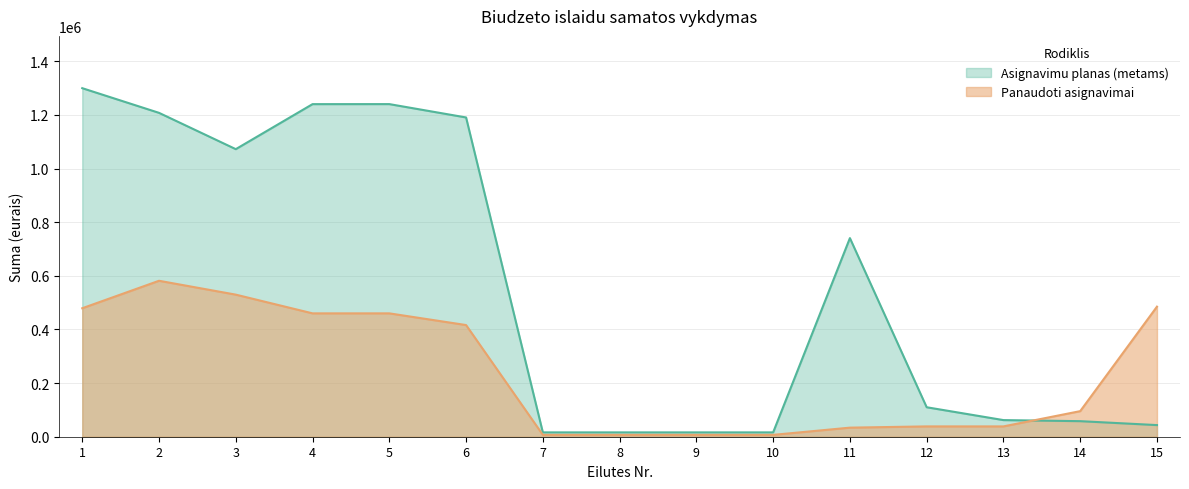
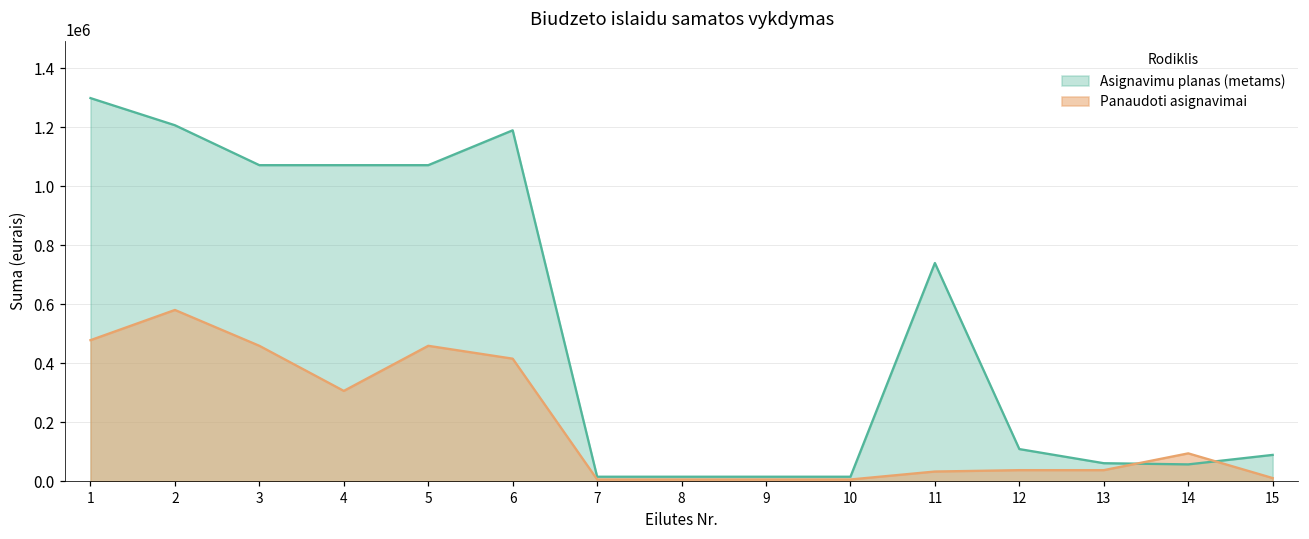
  {
    "Asignavimu planas (metams)": {
      "1": 1300000,
      "2": 1210000,
      "3": 1070000,
-     "4": 1240000,
-     "5": 1240000,
+     "4": 1070000,
+     "5": 1070000,
      "6": 1190000,
      "11": 740000,
      "12": 110000,
      "13": 60000,
      "14": 60000,
-     "15": 40000
+     "15": 90000
    },
    "Panaudoti asignavimai": {
      "1": 480000,
      "2": 580000,
-     "3": 530000,
-     "4": 460000,
+     "3": 460000,
+     "4": 310000,
      "5": 460000,
      "6": 420000,
      "11": 30000,
      "12": 40000,
      "13": 40000,
      "14": 100000,
-     "15": 490000
+     "15": 10000
    }
  }
